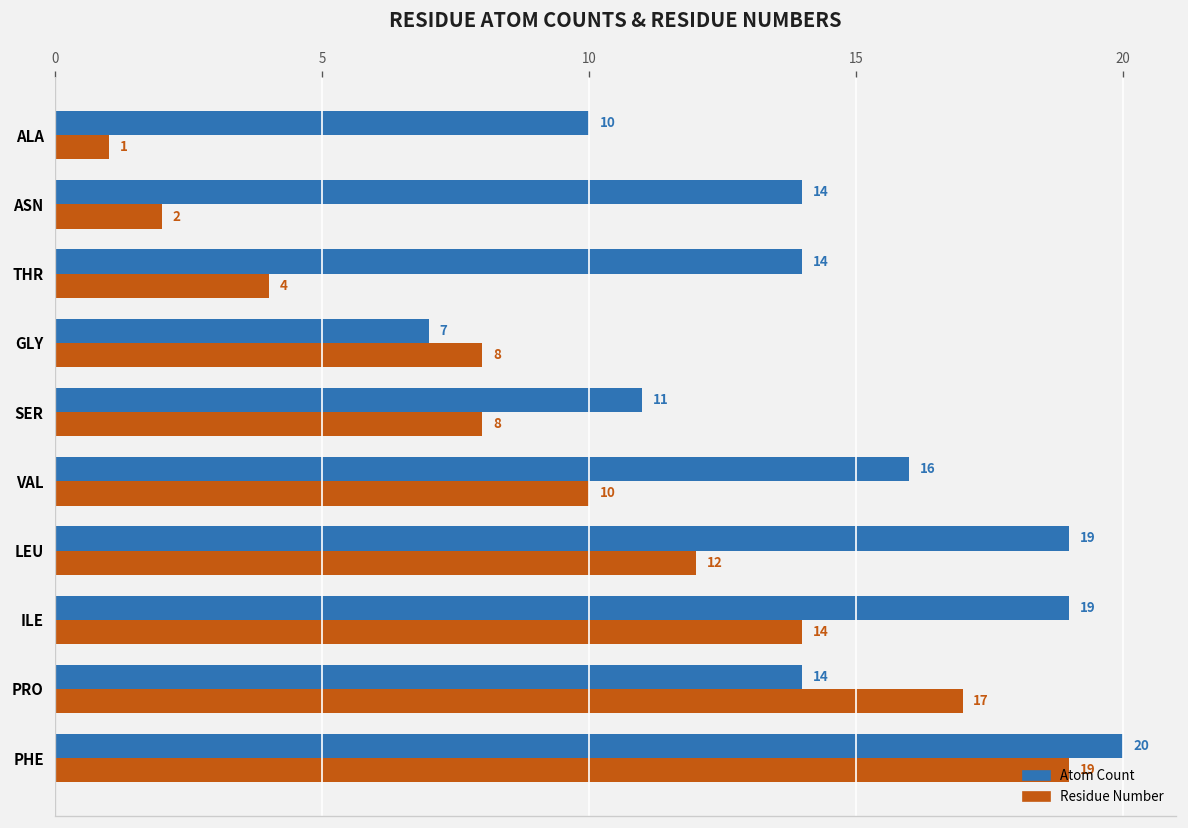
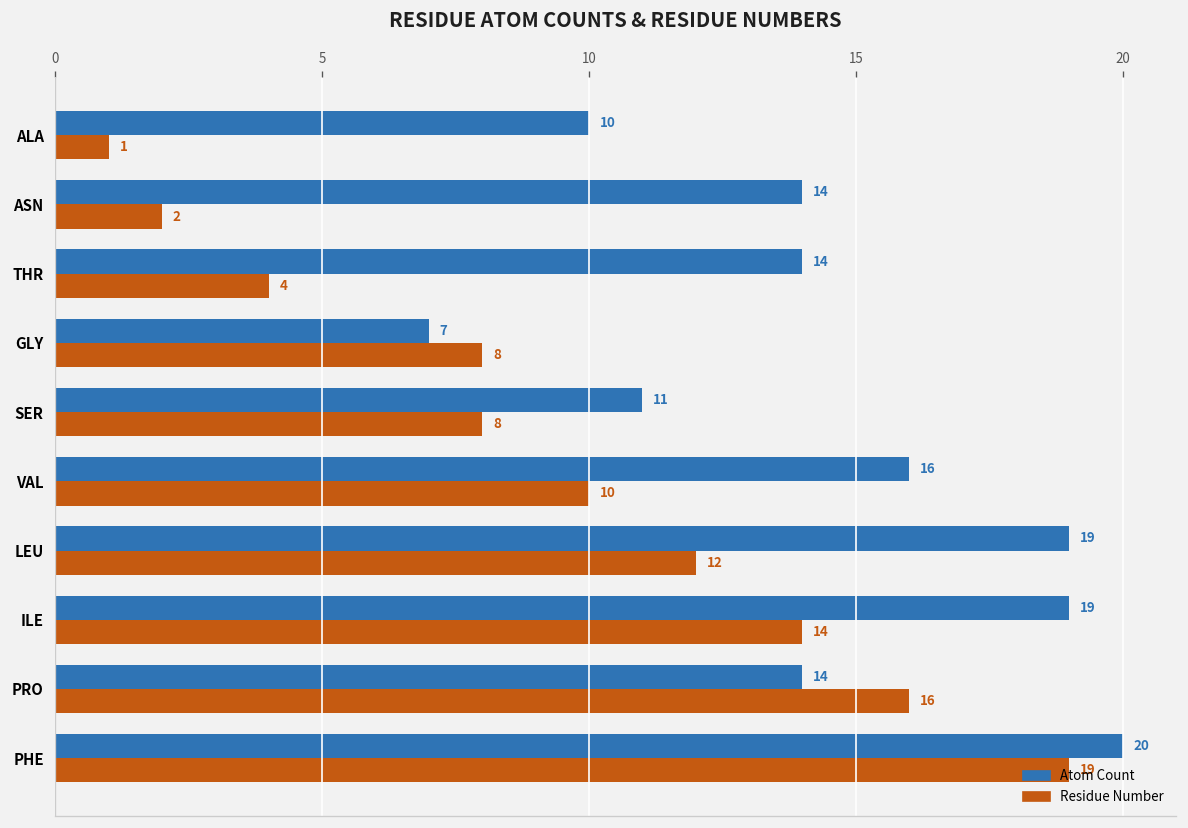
  {
    "Atom Count": {
      "ALA": 10,
      "ASN": 14,
      "THR": 14,
      "GLY": 7,
      "SER": 11,
      "VAL": 16,
      "LEU": 19,
      "ILE": 19,
      "PRO": 14,
      "PHE": 20
    },
    "Residue Number": {
      "ALA": 1,
      "ASN": 2,
      "THR": 4,
      "GLY": 8,
      "SER": 8,
      "VAL": 10,
      "LEU": 12,
      "ILE": 14,
-     "PRO": 17,
+     "PRO": 16,
      "PHE": 19
    }
  }
